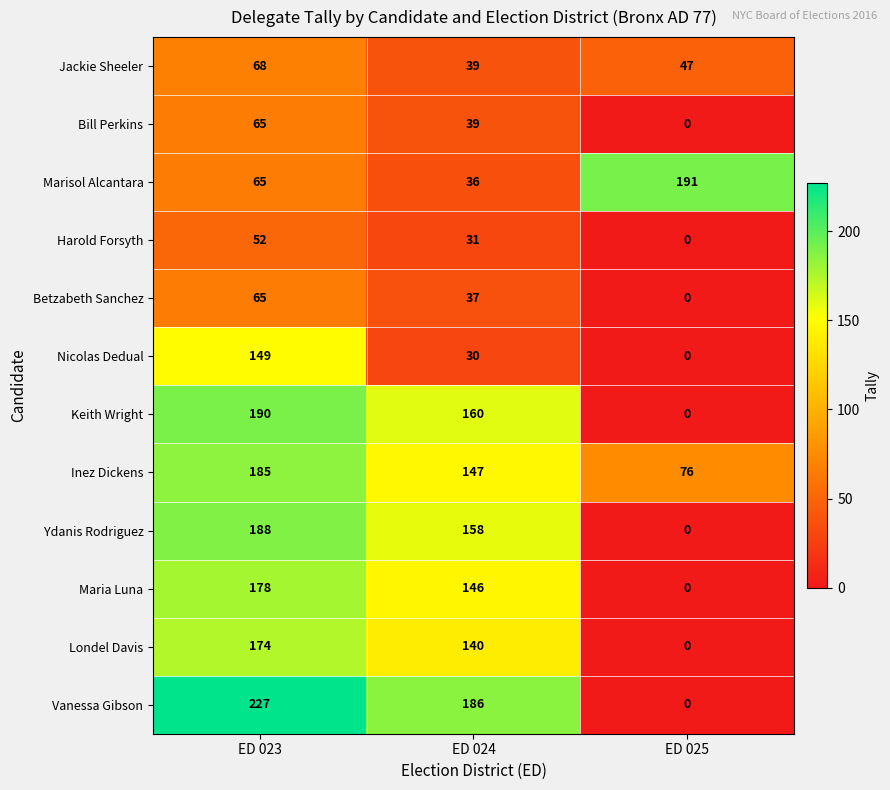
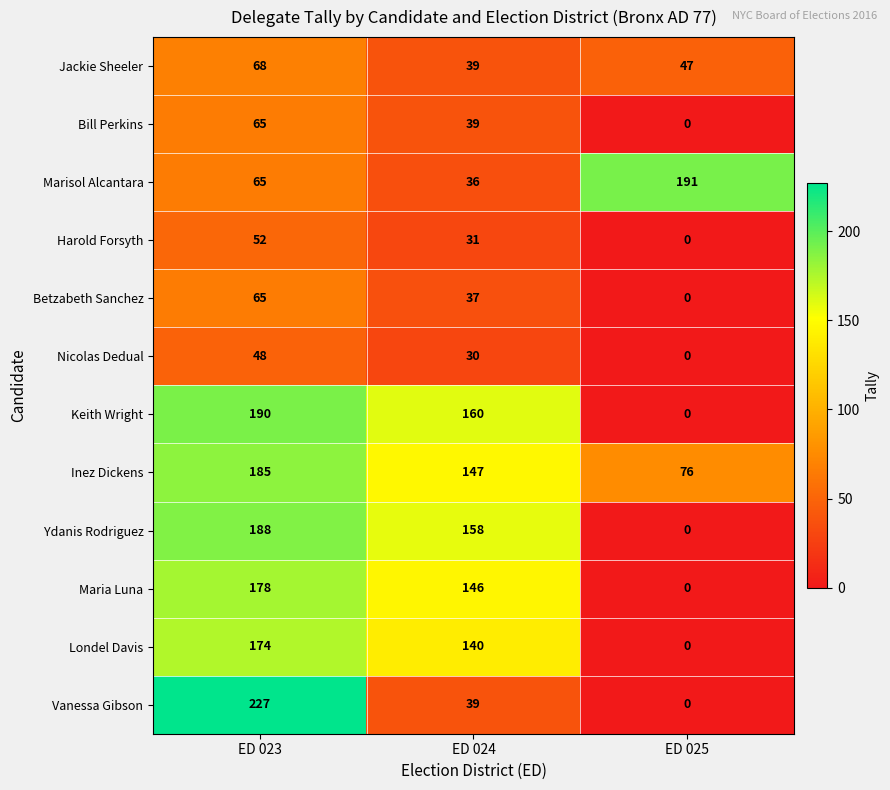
  {
    "Jackie Sheeler": {
      "ED 023": 68,
      "ED 024": 39,
      "ED 025": 47
    },
    "Bill Perkins": {
      "ED 023": 65,
      "ED 024": 39,
      "ED 025": 0
    },
    "Marisol Alcantara": {
      "ED 023": 65,
      "ED 024": 36,
      "ED 025": 191
    },
    "Harold Forsyth": {
      "ED 023": 52,
      "ED 024": 31,
      "ED 025": 0
    },
    "Betzabeth Sanchez": {
      "ED 023": 65,
      "ED 024": 37,
      "ED 025": 0
    },
    "Nicolas Dedual": {
-     "ED 023": 149,
+     "ED 023": 48,
      "ED 024": 30,
      "ED 025": 0
    },
    "Keith Wright": {
      "ED 023": 190,
      "ED 024": 160,
      "ED 025": 0
    },
    "Inez Dickens": {
      "ED 023": 185,
      "ED 024": 147,
      "ED 025": 76
    },
    "Ydanis Rodriguez": {
      "ED 023": 188,
      "ED 024": 158,
      "ED 025": 0
    },
    "Maria Luna": {
      "ED 023": 178,
      "ED 024": 146,
      "ED 025": 0
    },
    "Londel Davis": {
      "ED 023": 174,
      "ED 024": 140,
      "ED 025": 0
    },
    "Vanessa Gibson": {
      "ED 023": 227,
-     "ED 024": 186,
+     "ED 024": 39,
      "ED 025": 0
    }
  }
